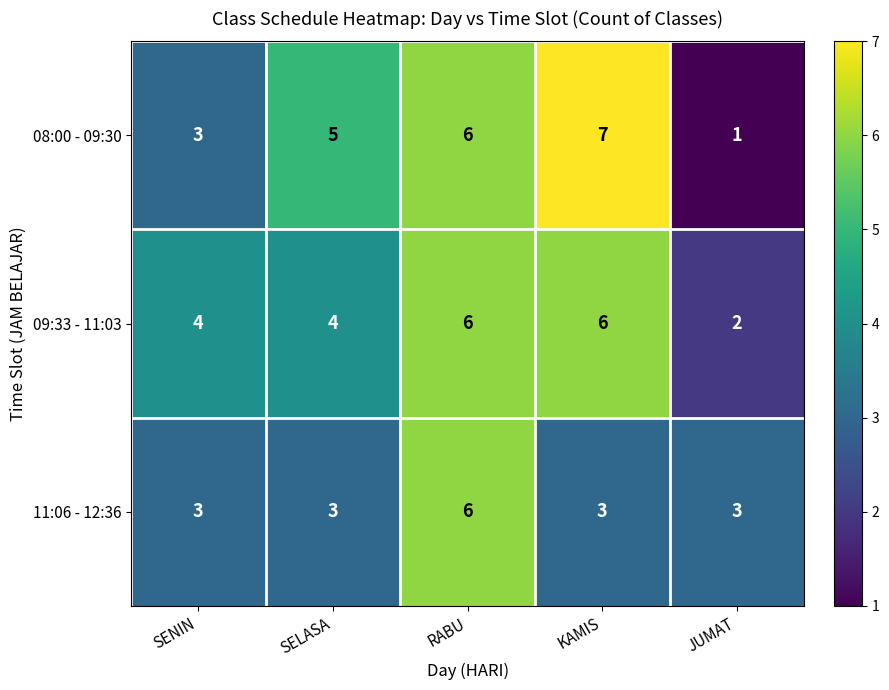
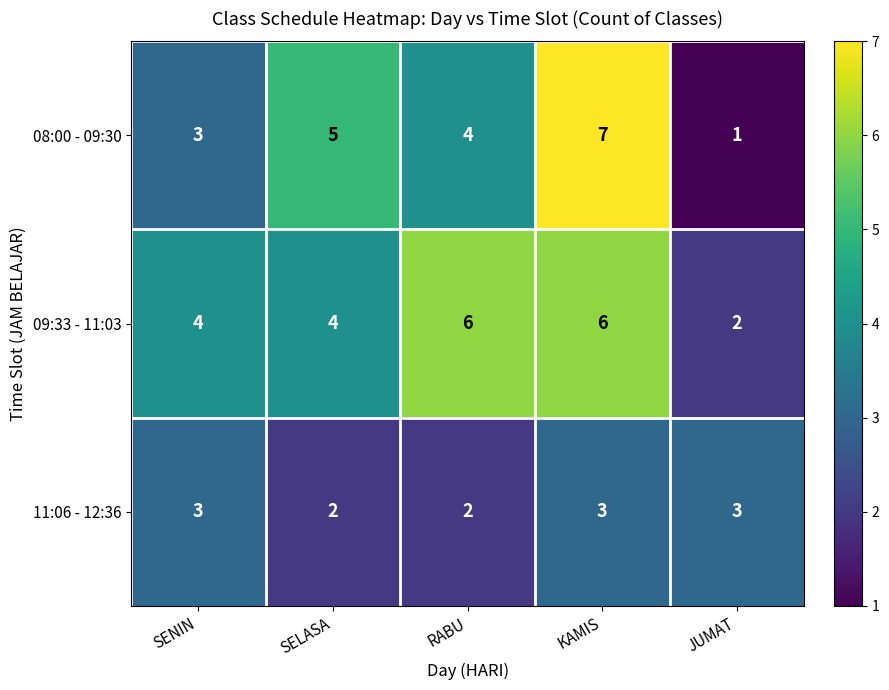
  {
    "08:00 - 09:30": {
      "SENIN": 3,
      "SELASA": 5,
-     "RABU": 6,
+     "RABU": 4,
      "KAMIS": 7,
      "JUMAT": 1
    },
    "09:33 - 11:03": {
      "SENIN": 4,
      "SELASA": 4,
      "RABU": 6,
      "KAMIS": 6,
      "JUMAT": 2
    },
    "11:06 - 12:36": {
      "SENIN": 3,
-     "SELASA": 3,
-     "RABU": 6,
+     "SELASA": 2,
+     "RABU": 2,
      "KAMIS": 3,
      "JUMAT": 3
    }
  }
